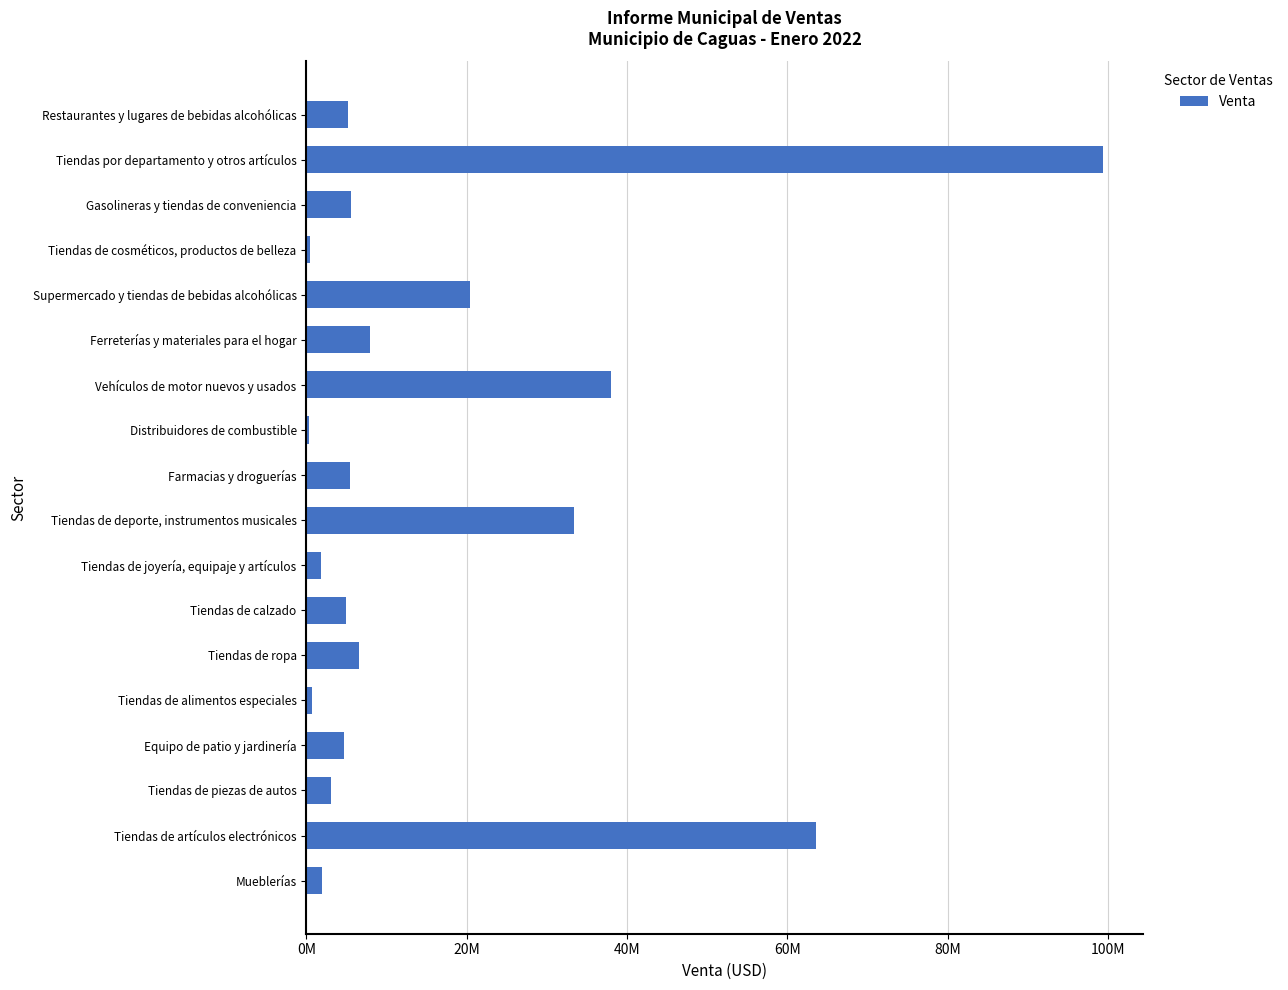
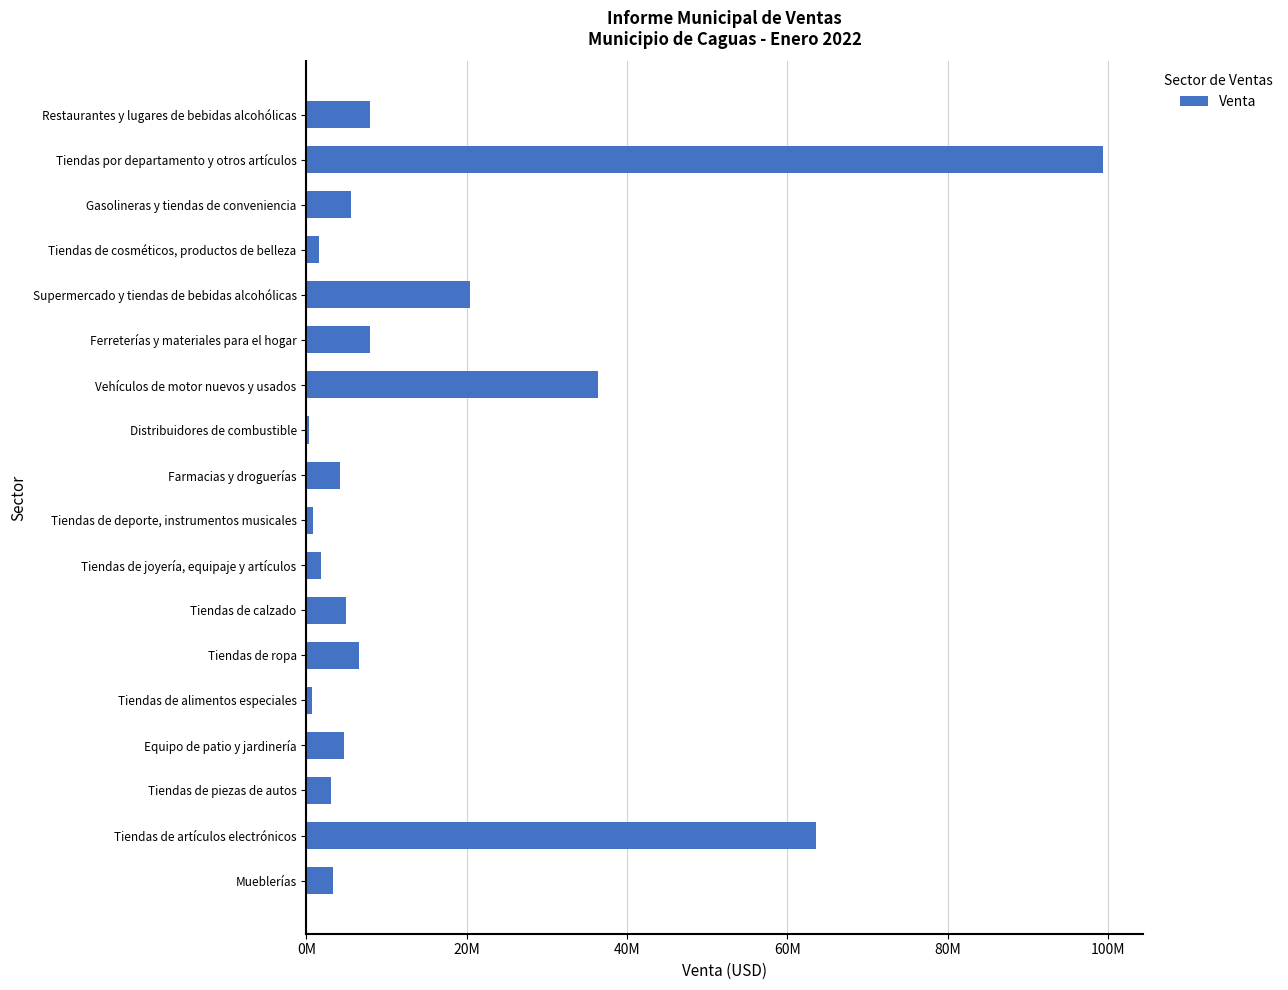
  {
-   "Restaurantes y lugares de bebidas alcohólicas": 5000000,
+   "Restaurantes y lugares de bebidas alcohólicas": 8000000,
    "Tiendas por departamento y otros artículos": 99000000,
    "Gasolineras y tiendas de conveniencia": 6000000,
-   "Tiendas de cosméticos, productos de belleza": 1000000,
+   "Tiendas de cosméticos, productos de belleza": 2000000,
    "Supermercado y tiendas de bebidas alcohólicas": 20000000,
    "Ferreterías y materiales para el hogar": 8000000,
-   "Vehículos de motor nuevos y usados": 38000000,
-   "Farmacias y droguerías": 5000000,
-   "Tiendas de deporte, instrumentos musicales": 33000000,
+   "Vehículos de motor nuevos y usados": 36000000,
+   "Farmacias y droguerías": 4000000,
+   "Tiendas de deporte, instrumentos musicales": 1000000,
    "Tiendas de joyería, equipaje y artículos": 2000000,
    "Tiendas de calzado": 5000000,
    "Tiendas de ropa": 7000000,
    "Tiendas de alimentos especiales": 1000000,
    "Equipo de patio y jardinería": 5000000,
    "Tiendas de piezas de autos": 3000000,
    "Tiendas de artículos electrónicos": 64000000,
-   "Mueblerías": 2000000
+   "Mueblerías": 3000000
  }
